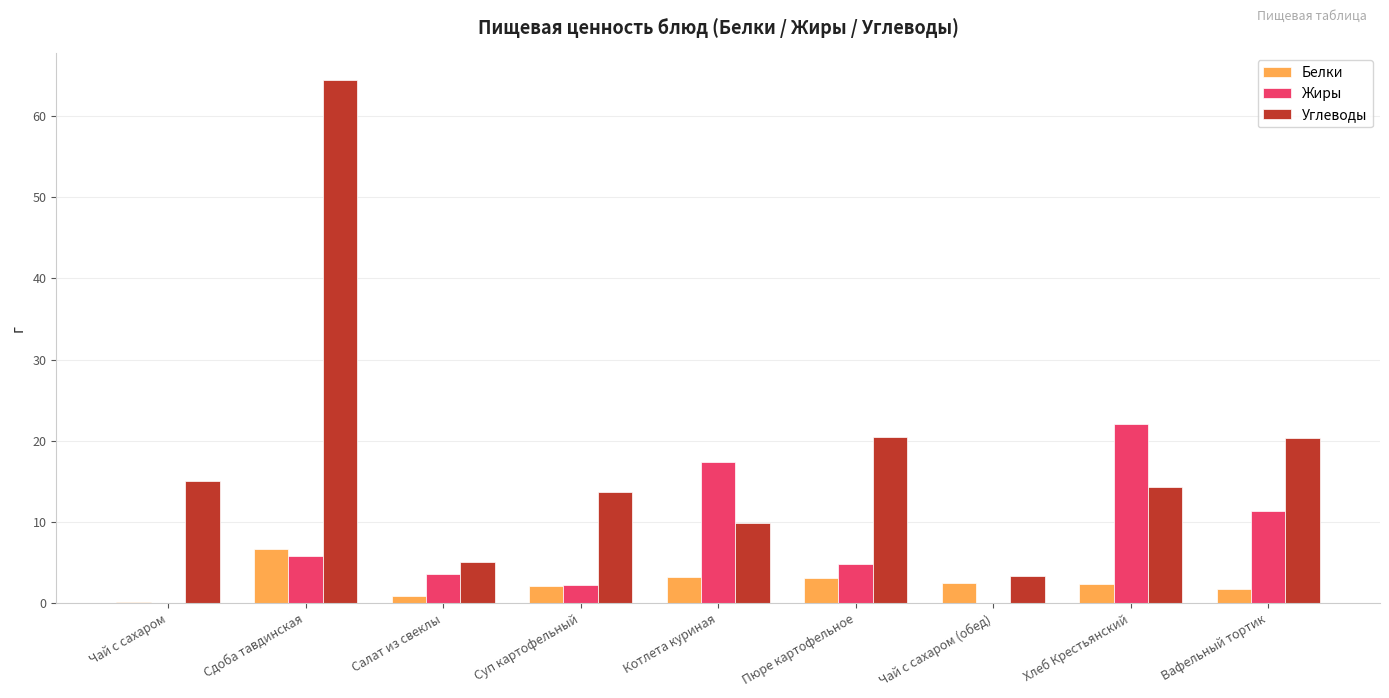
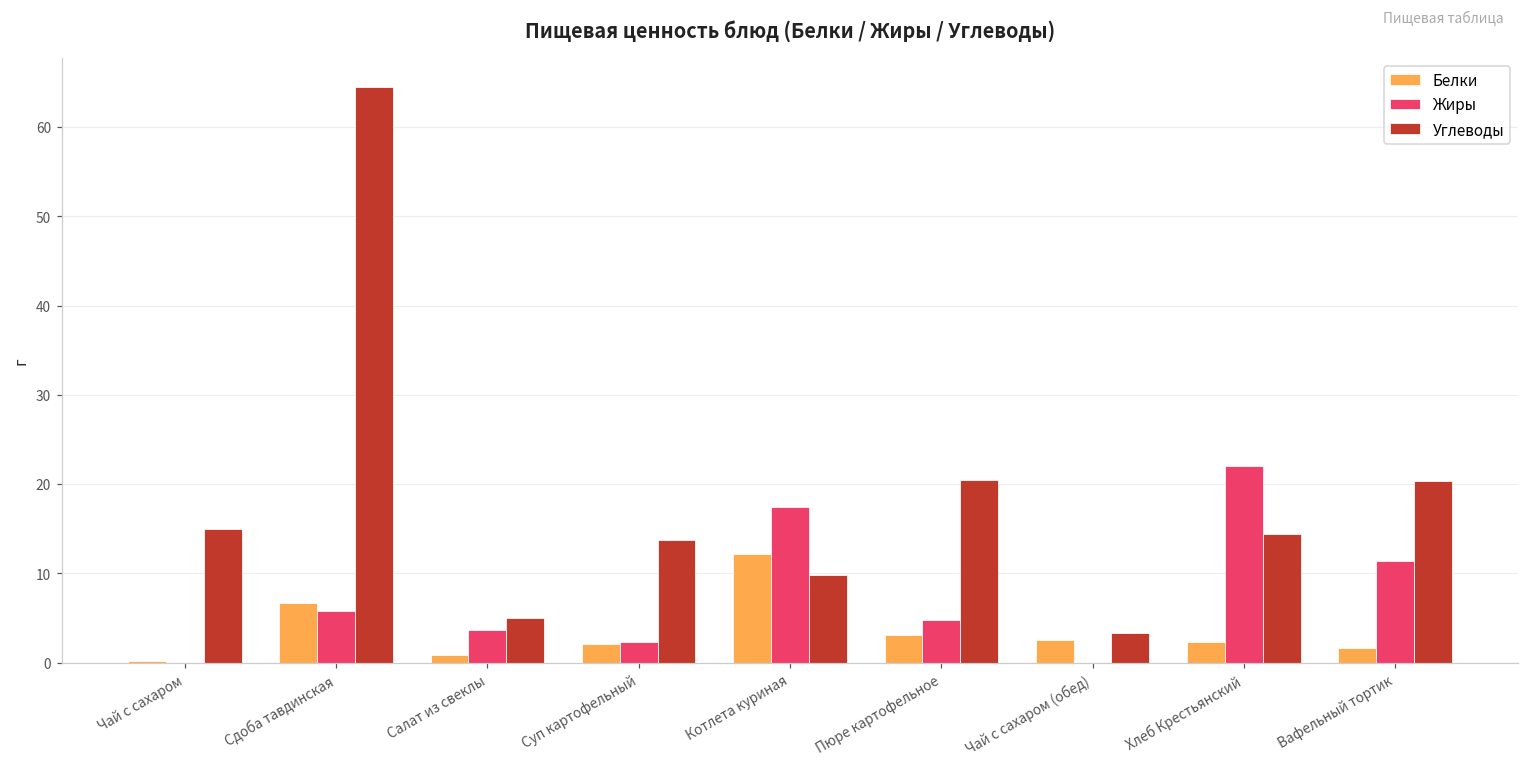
  {
    "Белки": {
      "Сдоба тавдинская": 7,
      "Салат из свеклы": 1,
      "Суп картофельный": 2,
-     "Котлета куриная": 3,
+     "Котлета куриная": 12,
      "Пюре картофельное": 3,
      "Чай с сахаром (обед)": 3,
      "Хлеб Крестьянский": 2,
      "Вафельный тортик": 2
    },
    "Жиры": {
      "Чай с сахаром": 0,
      "Сдоба тавдинская": 6,
      "Салат из свеклы": 4,
      "Суп картофельный": 2,
      "Котлета куриная": 17,
      "Пюре картофельное": 5,
      "Чай с сахаром (обед)": 0,
      "Хлеб Крестьянский": 22,
      "Вафельный тортик": 11
    },
    "Углеводы": {
      "Чай с сахаром": 15,
      "Сдоба тавдинская": 65,
      "Салат из свеклы": 5,
      "Суп картофельный": 14,
      "Котлета куриная": 10,
      "Пюре картофельное": 20,
      "Чай с сахаром (обед)": 3,
      "Хлеб Крестьянский": 14,
      "Вафельный тортик": 20
    }
  }
